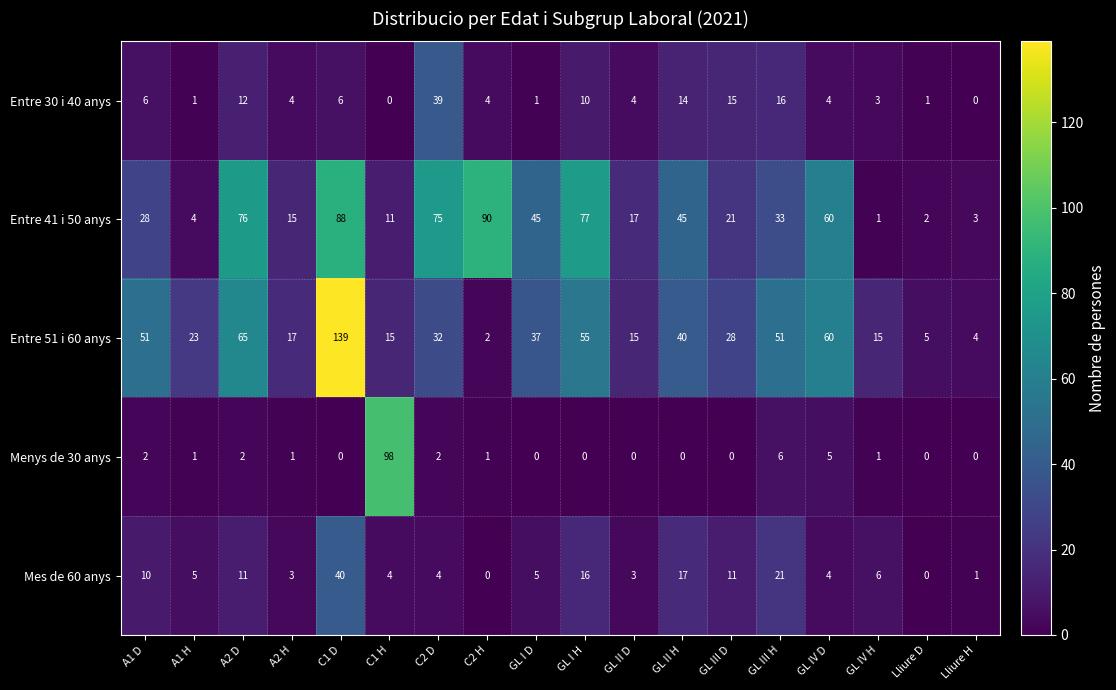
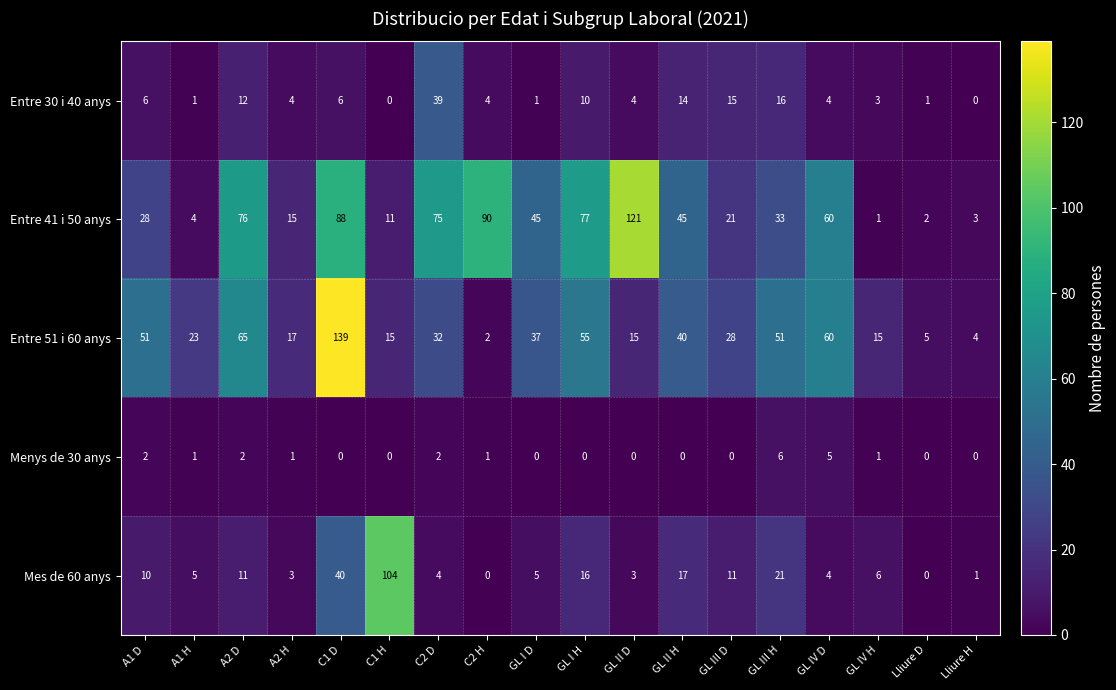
  {
    "Entre 30 i 40 anys": {
      "A1 D": 6,
      "A1 H": 1,
      "A2 D": 12,
      "A2 H": 4,
      "C1 D": 6,
      "C1 H": 0,
      "C2 D": 39,
      "C2 H": 4,
      "GL I D": 1,
      "GL I H": 10,
      "GL II D": 4,
      "GL II H": 14,
      "GL III D": 15,
      "GL III H": 16,
      "GL IV D": 4,
      "GL IV H": 3,
      "Lliure D": 1,
      "Lliure H": 0
    },
    "Entre 41 i 50 anys": {
      "A1 D": 28,
      "A1 H": 4,
      "A2 D": 76,
      "A2 H": 15,
      "C1 D": 88,
      "C1 H": 11,
      "C2 D": 75,
      "C2 H": 90,
      "GL I D": 45,
      "GL I H": 77,
-     "GL II D": 17,
+     "GL II D": 121,
      "GL II H": 45,
      "GL III D": 21,
      "GL III H": 33,
      "GL IV D": 60,
      "GL IV H": 1,
      "Lliure D": 2,
      "Lliure H": 3
    },
    "Entre 51 i 60 anys": {
      "A1 D": 51,
      "A1 H": 23,
      "A2 D": 65,
      "A2 H": 17,
      "C1 D": 139,
      "C1 H": 15,
      "C2 D": 32,
      "C2 H": 2,
      "GL I D": 37,
      "GL I H": 55,
      "GL II D": 15,
      "GL II H": 40,
      "GL III D": 28,
      "GL III H": 51,
      "GL IV D": 60,
      "GL IV H": 15,
      "Lliure D": 5,
      "Lliure H": 4
    },
    "Menys de 30 anys": {
      "A1 D": 2,
      "A1 H": 1,
      "A2 D": 2,
      "A2 H": 1,
      "C1 D": 0,
-     "C1 H": 98,
+     "C1 H": 0,
      "C2 D": 2,
      "C2 H": 1,
      "GL I D": 0,
      "GL I H": 0,
      "GL II D": 0,
      "GL II H": 0,
      "GL III D": 0,
      "GL III H": 6,
      "GL IV D": 5,
      "GL IV H": 1,
      "Lliure D": 0,
      "Lliure H": 0
    },
    "Mes de 60 anys": {
      "A1 D": 10,
      "A1 H": 5,
      "A2 D": 11,
      "A2 H": 3,
      "C1 D": 40,
-     "C1 H": 4,
+     "C1 H": 104,
      "C2 D": 4,
      "C2 H": 0,
      "GL I D": 5,
      "GL I H": 16,
      "GL II D": 3,
      "GL II H": 17,
      "GL III D": 11,
      "GL III H": 21,
      "GL IV D": 4,
      "GL IV H": 6,
      "Lliure D": 0,
      "Lliure H": 1
    }
  }
